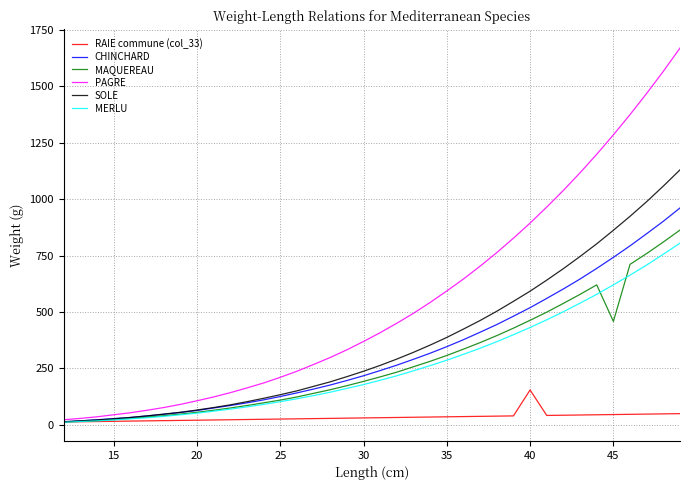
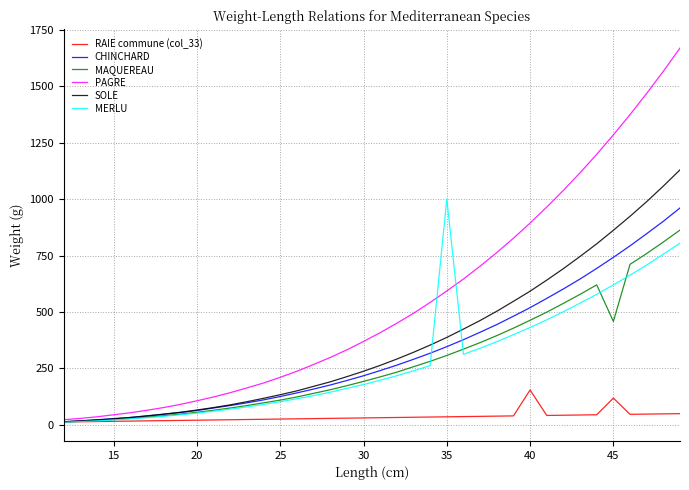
  {
    "RAIE commune (col_33)": {
      "20": 20,
      "25": 30,
      "30": 30,
      "35": 40,
      "40": 150,
-     "45": 50
+     "45": 120
    },
    "CHINCHARD": {
      "30": 220,
      "35": 350,
      "40": 520,
      "45": 740
    },
    "MAQUEREAU": {
      "30": 190,
      "35": 310,
      "40": 460,
      "45": 460
    },
    "PAGRE": {
      "15": 40,
      "20": 110,
      "25": 210,
      "30": 370,
      "35": 590,
      "40": 890,
      "45": 1290
    },
    "SOLE": {
      "30": 240,
      "35": 390,
      "40": 590,
      "45": 860
    },
    "MERLU": {
      "30": 180,
-     "35": 290,
+     "35": 1000,
      "40": 430,
      "45": 620
    }
  }
